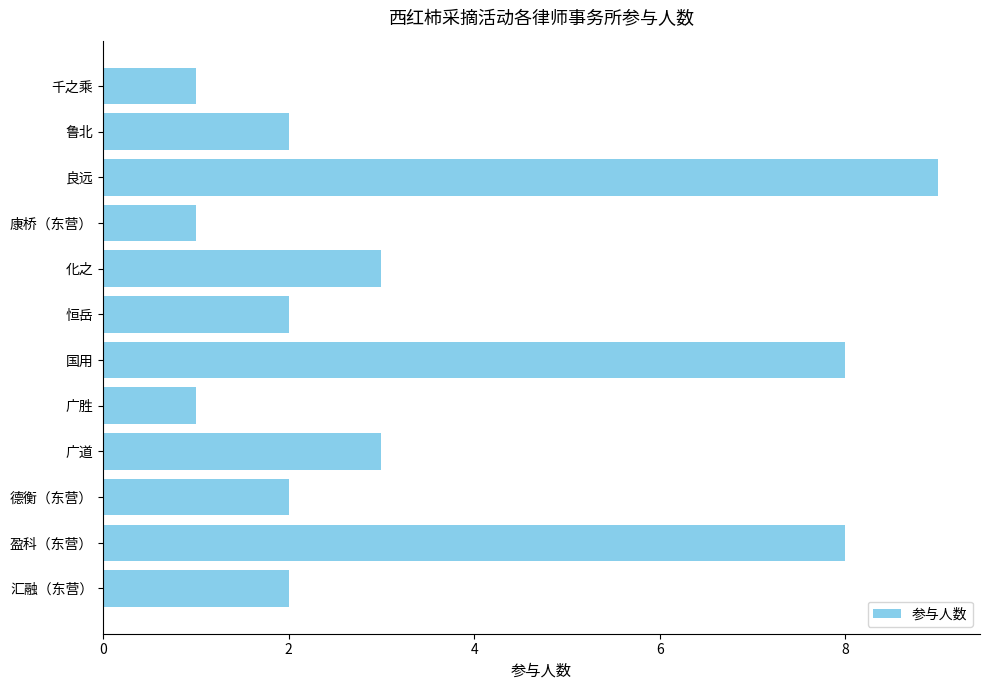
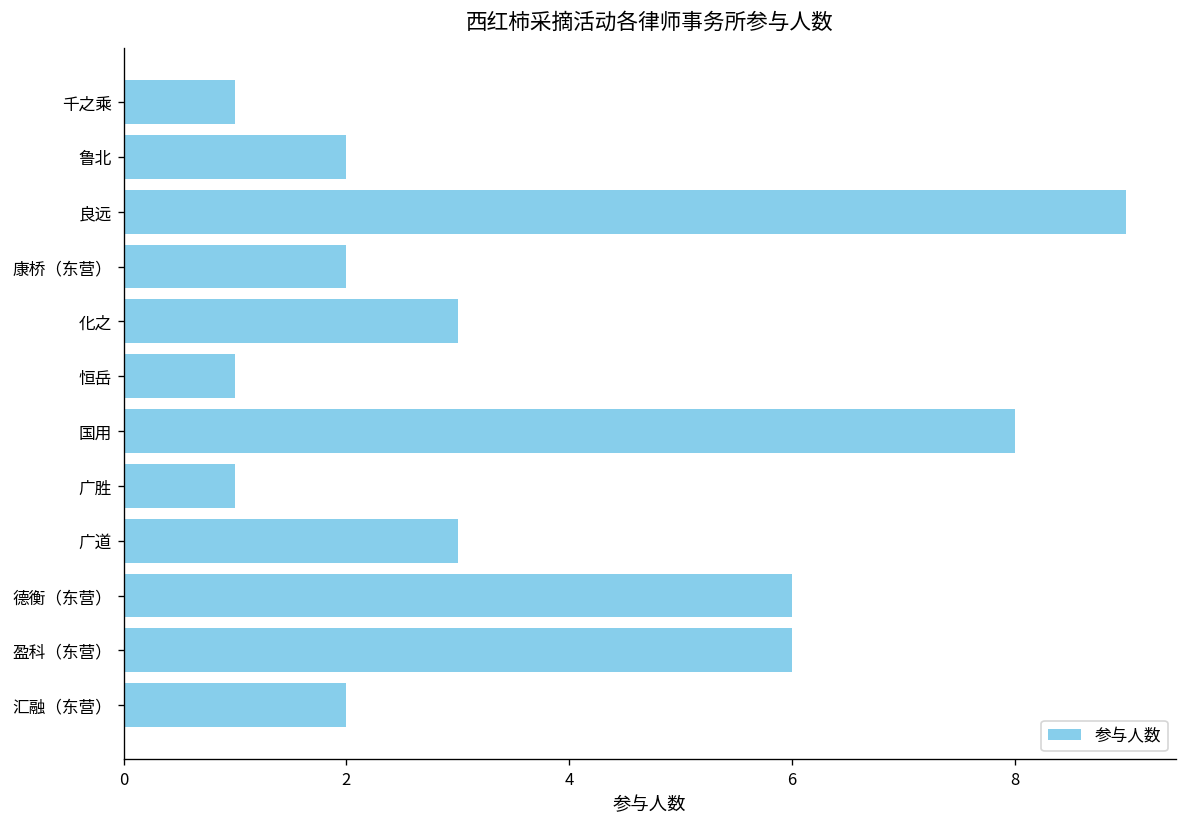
  {
    "千之乘": 1,
    "鲁北": 2,
    "良远": 9,
-   "康桥（东营）": 1,
+   "康桥（东营）": 2,
    "化之": 3,
-   "恒岳": 2,
+   "恒岳": 1,
    "国用": 8,
    "广胜": 1,
    "广道": 3,
-   "德衡（东营）": 2,
-   "盈科（东营）": 8,
+   "德衡（东营）": 6,
+   "盈科（东营）": 6,
    "汇融（东营）": 2
  }
